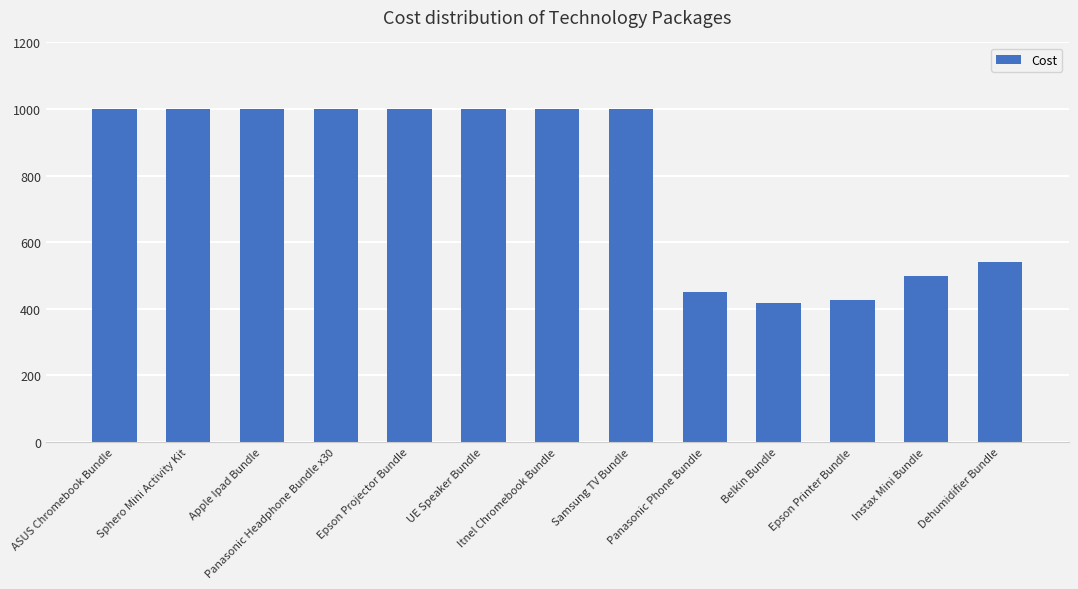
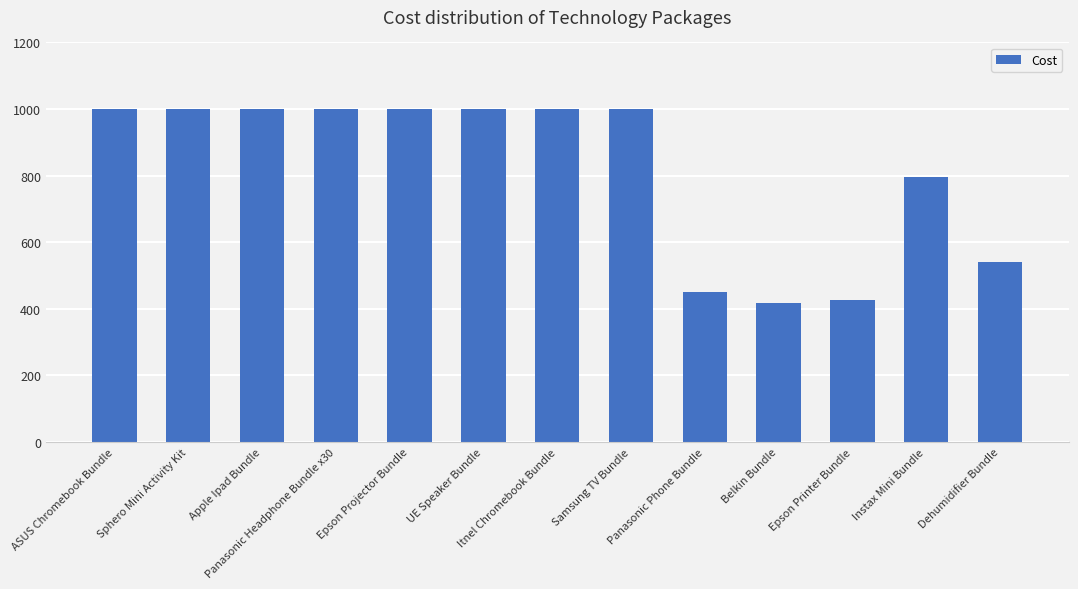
  {
    "ASUS Chromebook Bundle": 1000,
    "Sphero Mini Activity Kit": 1000,
    "Apple Ipad Bundle": 1000,
    "Panasonic Headphone Bundle x30": 1000,
    "Epson Projector Bundle": 1000,
    "UE Speaker Bundle": 1000,
    "Itnel Chromebook Bundle": 1000,
    "Samsung TV Bundle": 1000,
    "Panasonic Phone Bundle": 450,
    "Belkin Bundle": 420,
    "Epson Printer Bundle": 430,
-   "Instax Mini Bundle": 500,
+   "Instax Mini Bundle": 800,
    "Dehumidifier Bundle": 540
  }
